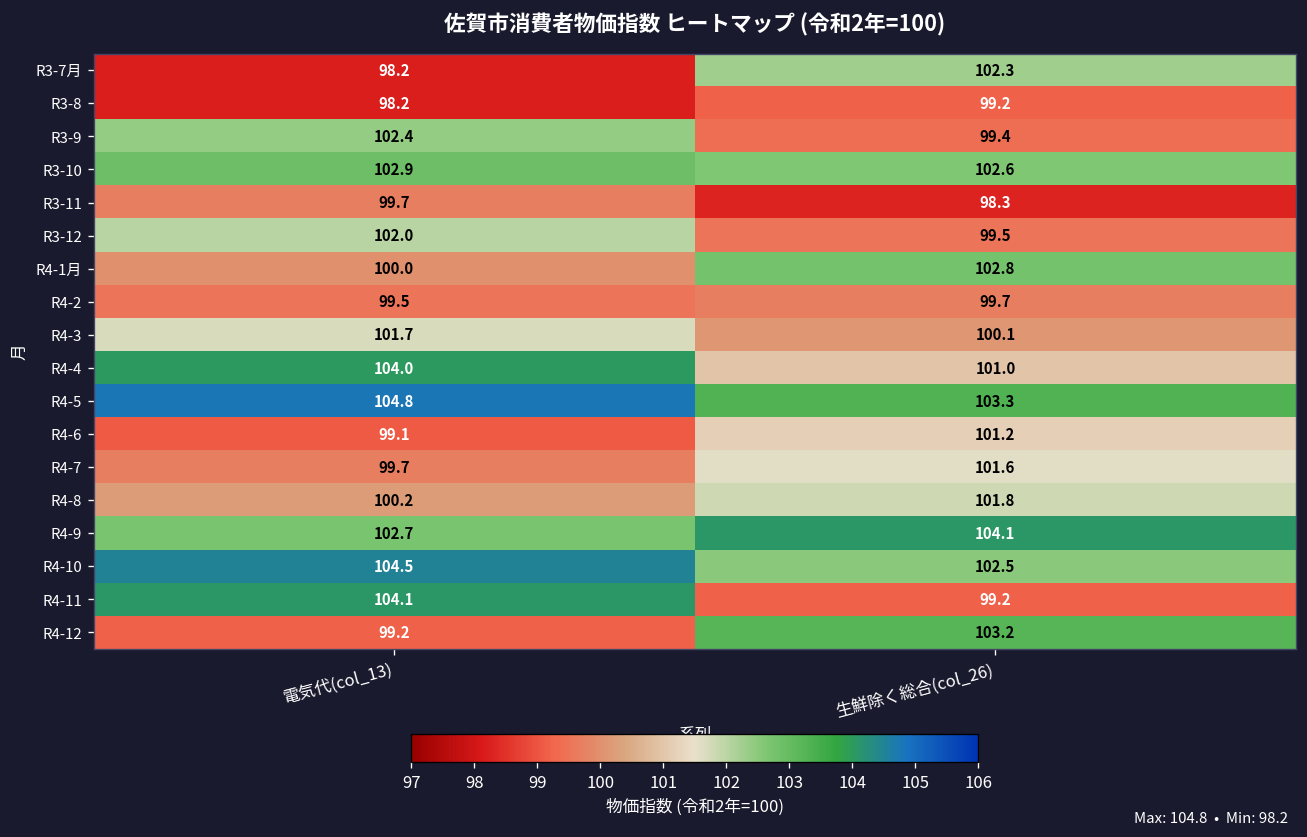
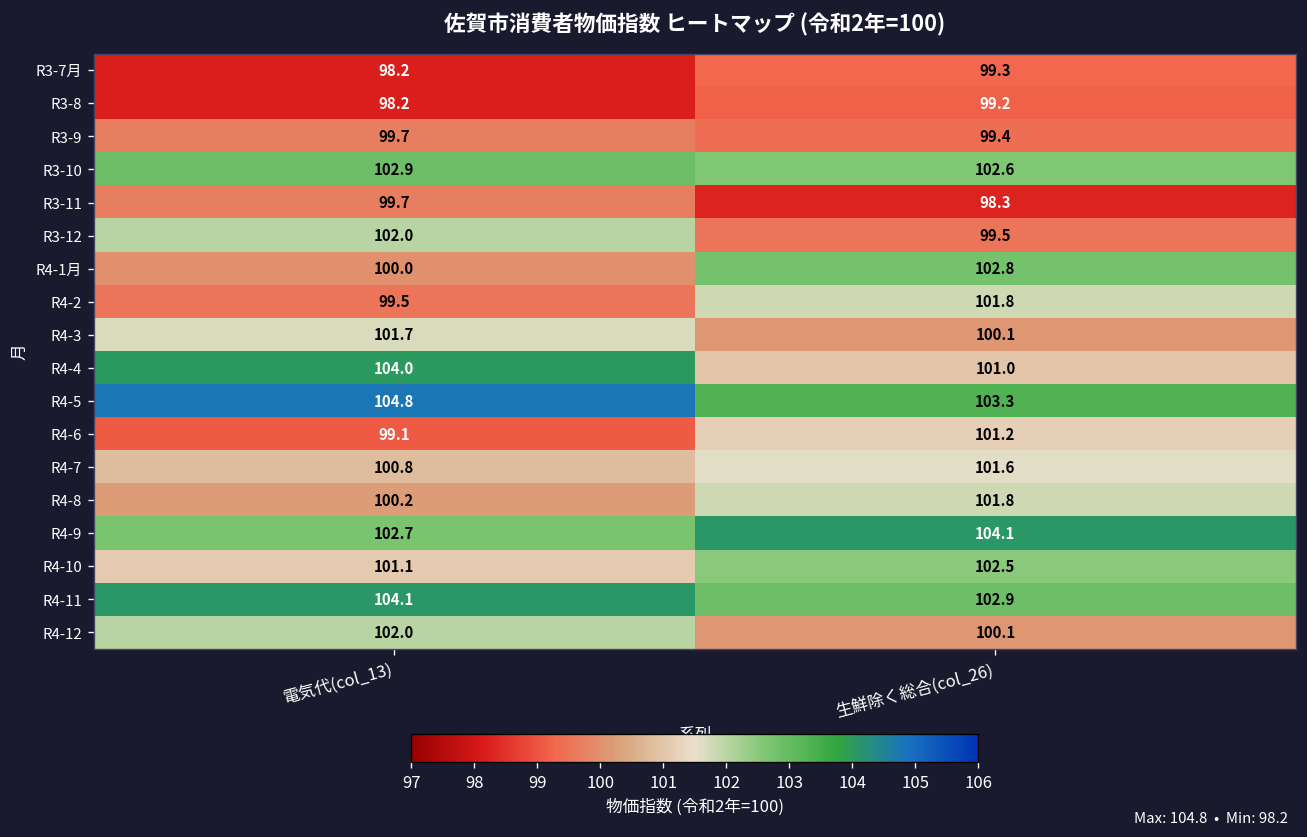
  {
    "R3-7月": {
      "電気代(col_13)": 98.2,
-     "生鮮除く総合(col_26)": 102.3
+     "生鮮除く総合(col_26)": 99.3
    },
    "R3-8": {
      "電気代(col_13)": 98.2,
      "生鮮除く総合(col_26)": 99.2
    },
    "R3-9": {
-     "電気代(col_13)": 102.4,
+     "電気代(col_13)": 99.7,
      "生鮮除く総合(col_26)": 99.4
    },
    "R3-10": {
      "電気代(col_13)": 102.9,
      "生鮮除く総合(col_26)": 102.6
    },
    "R3-11": {
      "電気代(col_13)": 99.7,
      "生鮮除く総合(col_26)": 98.3
    },
    "R3-12": {
      "電気代(col_13)": 102.0,
      "生鮮除く総合(col_26)": 99.5
    },
    "R4-1月": {
      "電気代(col_13)": 100.0,
      "生鮮除く総合(col_26)": 102.8
    },
    "R4-2": {
      "電気代(col_13)": 99.5,
-     "生鮮除く総合(col_26)": 99.7
+     "生鮮除く総合(col_26)": 101.8
    },
    "R4-3": {
      "電気代(col_13)": 101.7,
      "生鮮除く総合(col_26)": 100.1
    },
    "R4-4": {
      "電気代(col_13)": 104.0,
      "生鮮除く総合(col_26)": 101.0
    },
    "R4-5": {
      "電気代(col_13)": 104.8,
      "生鮮除く総合(col_26)": 103.3
    },
    "R4-6": {
      "電気代(col_13)": 99.1,
      "生鮮除く総合(col_26)": 101.2
    },
    "R4-7": {
-     "電気代(col_13)": 99.7,
+     "電気代(col_13)": 100.8,
      "生鮮除く総合(col_26)": 101.6
    },
    "R4-8": {
      "電気代(col_13)": 100.2,
      "生鮮除く総合(col_26)": 101.8
    },
    "R4-9": {
      "電気代(col_13)": 102.7,
      "生鮮除く総合(col_26)": 104.1
    },
    "R4-10": {
-     "電気代(col_13)": 104.5,
+     "電気代(col_13)": 101.1,
      "生鮮除く総合(col_26)": 102.5
    },
    "R4-11": {
      "電気代(col_13)": 104.1,
-     "生鮮除く総合(col_26)": 99.2
+     "生鮮除く総合(col_26)": 102.9
    },
    "R4-12": {
-     "電気代(col_13)": 99.2,
-     "生鮮除く総合(col_26)": 103.2
+     "電気代(col_13)": 102.0,
+     "生鮮除く総合(col_26)": 100.1
    }
  }
